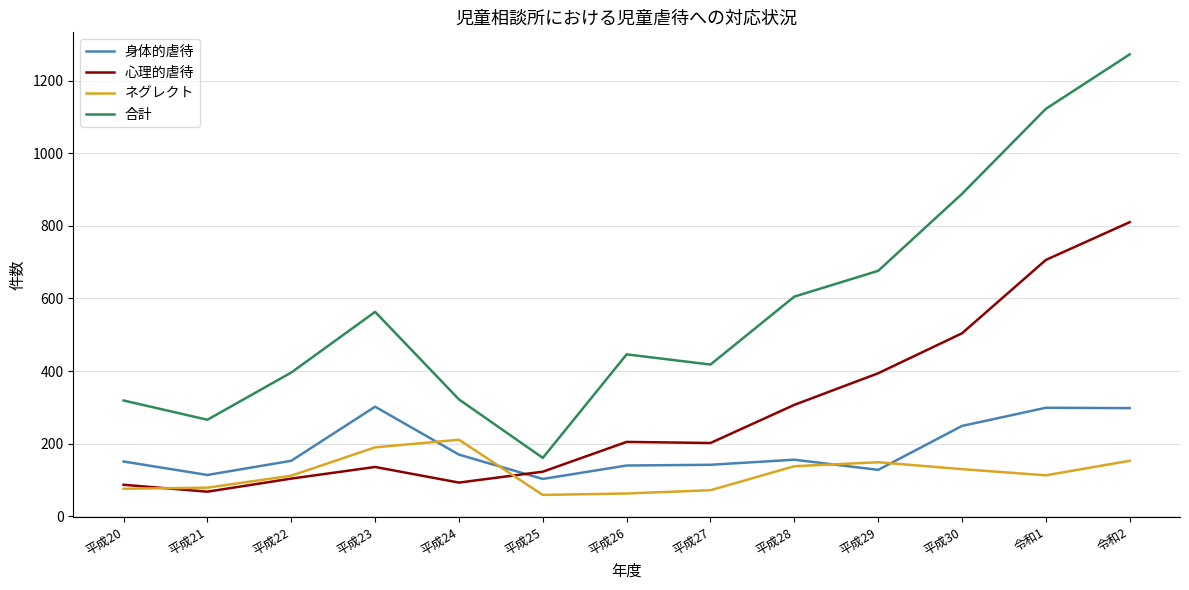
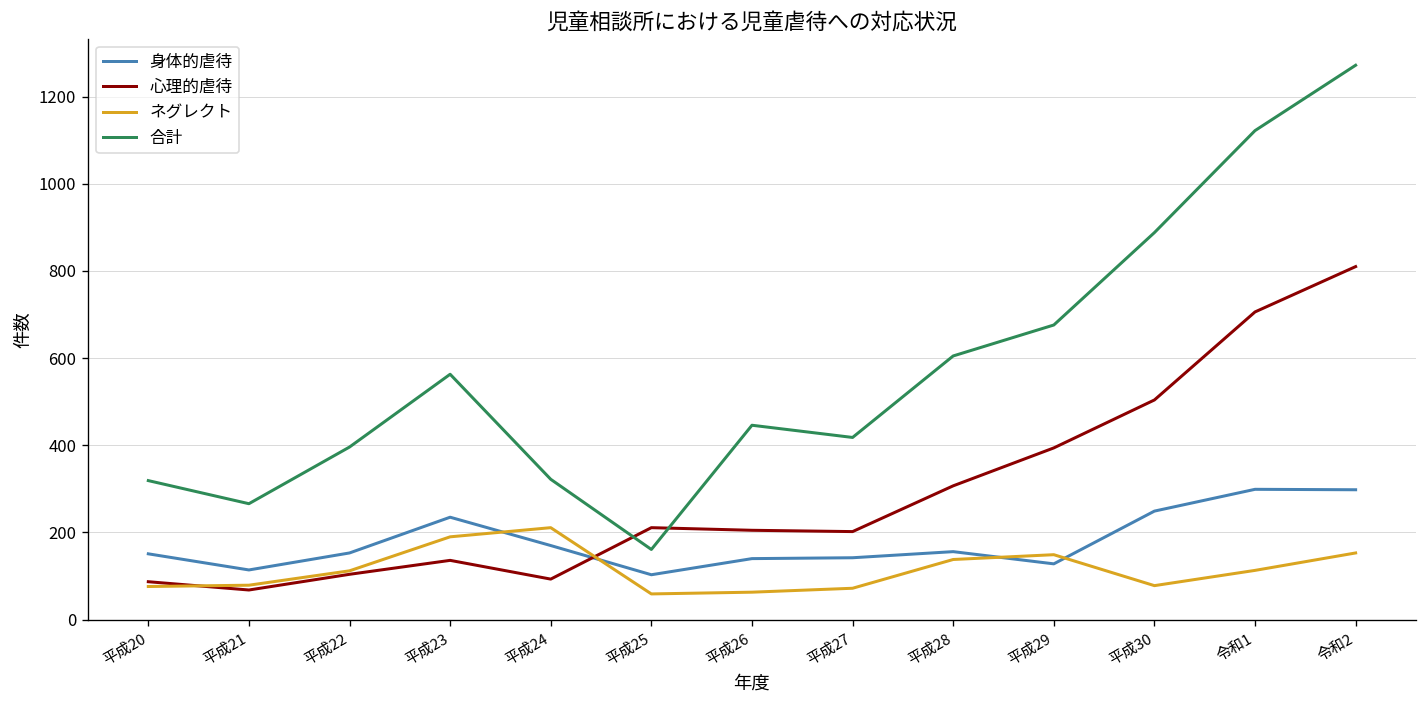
  {
    "身体的虐待": {
      "平成20": 150,
      "平成21": 110,
      "平成22": 150,
-     "平成23": 300,
+     "平成23": 240,
      "平成24": 170,
      "平成25": 100,
      "平成26": 140,
      "平成27": 140,
      "平成28": 160,
      "平成29": 130,
      "平成30": 250,
      "令和1": 300,
      "令和2": 300
    },
    "心理的虐待": {
      "平成20": 90,
      "平成21": 70,
      "平成22": 100,
      "平成23": 140,
      "平成24": 90,
-     "平成25": 120,
+     "平成25": 210,
      "平成26": 210,
      "平成27": 200,
      "平成28": 310,
      "平成29": 390,
      "平成30": 500,
      "令和1": 710,
      "令和2": 810
    },
    "ネグレクト": {
      "平成20": 80,
      "平成21": 80,
      "平成22": 110,
      "平成23": 190,
      "平成24": 210,
      "平成25": 60,
      "平成26": 60,
      "平成27": 70,
      "平成28": 140,
      "平成29": 150,
-     "平成30": 130,
+     "平成30": 80,
      "令和1": 110,
      "令和2": 150
    },
    "合計": {
      "平成20": 320,
      "平成21": 270,
      "平成22": 400,
      "平成23": 560,
      "平成24": 320,
      "平成25": 160,
      "平成26": 450,
      "平成27": 420,
      "平成28": 610,
      "平成29": 680,
      "平成30": 890,
      "令和1": 1120,
      "令和2": 1270
    }
  }
